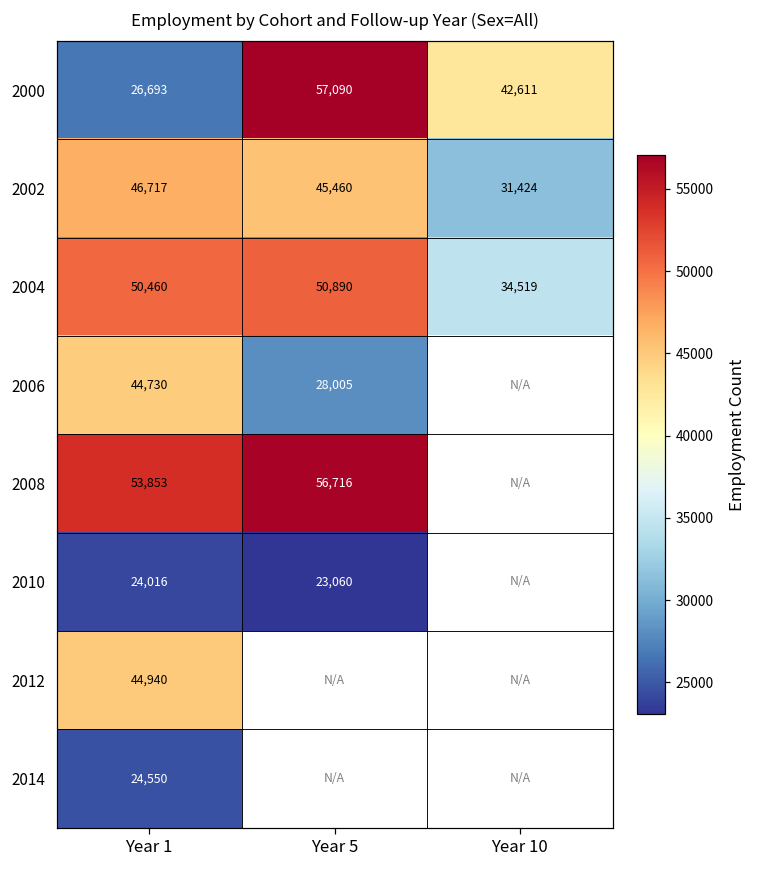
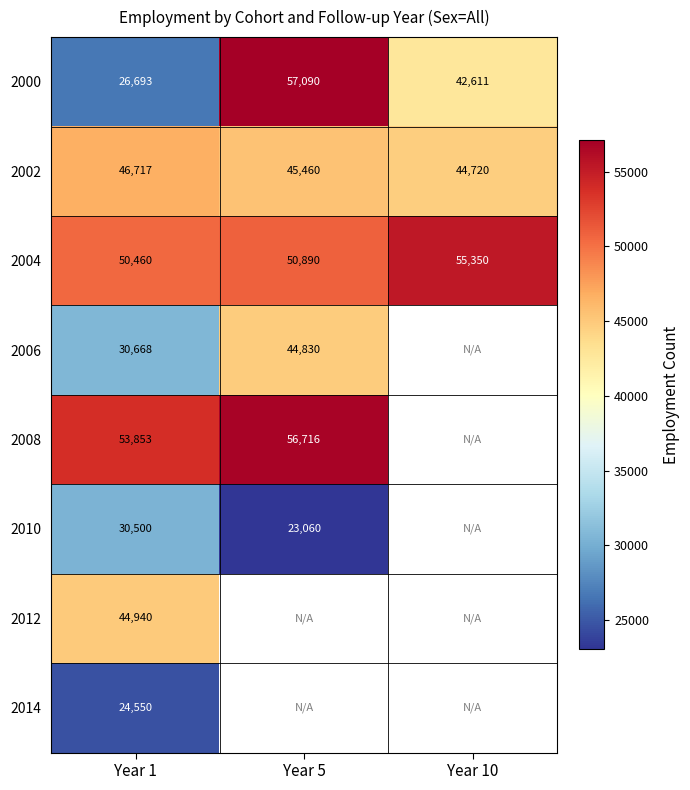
  {
    "2000": {
      "Year 1": "26,693",
      "Year 5": "57,090",
      "Year 10": "42,611"
    },
    "2002": {
      "Year 1": "46,717",
      "Year 5": "45,460",
-     "Year 10": "31,424"
+     "Year 10": "44,720"
    },
    "2004": {
      "Year 1": "50,460",
      "Year 5": "50,890",
-     "Year 10": "34,519"
+     "Year 10": "55,350"
    },
    "2006": {
-     "Year 1": "44,730",
-     "Year 5": "28,005"
+     "Year 1": "30,668",
+     "Year 5": "44,830"
    },
    "2008": {
      "Year 1": "53,853",
      "Year 5": "56,716"
    },
    "2010": {
-     "Year 1": "24,016",
+     "Year 1": "30,500",
      "Year 5": "23,060"
    },
    "2012": {
      "Year 1": "44,940"
    },
    "2014": {
      "Year 1": "24,550"
    }
  }
